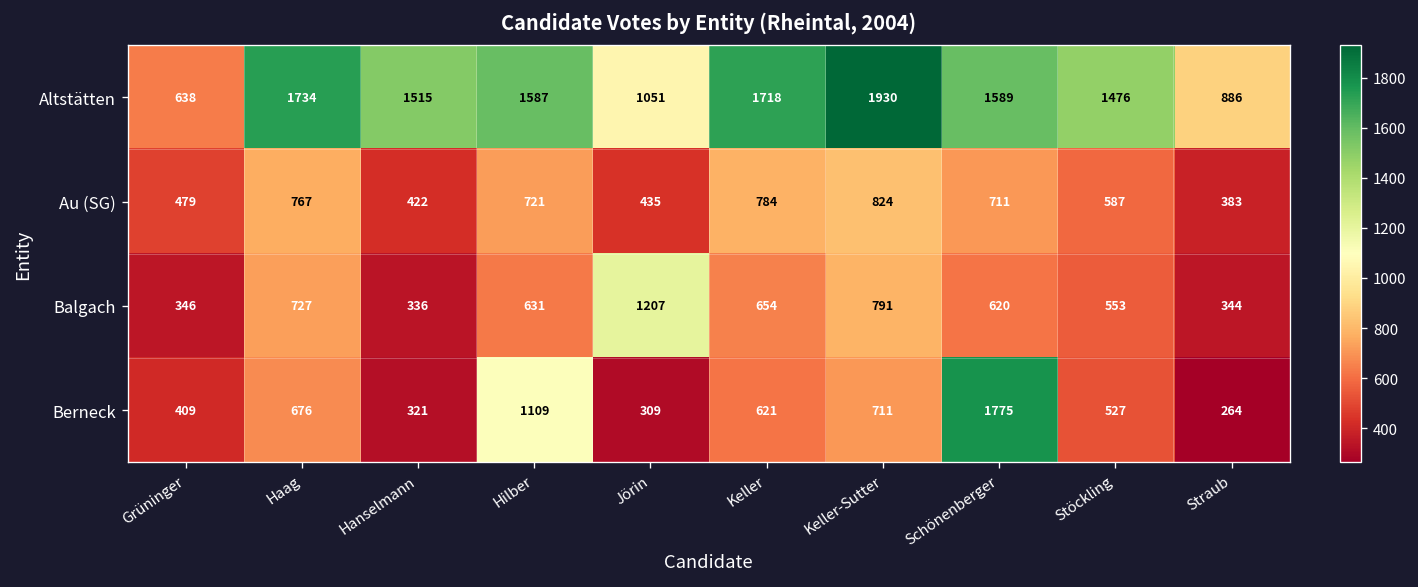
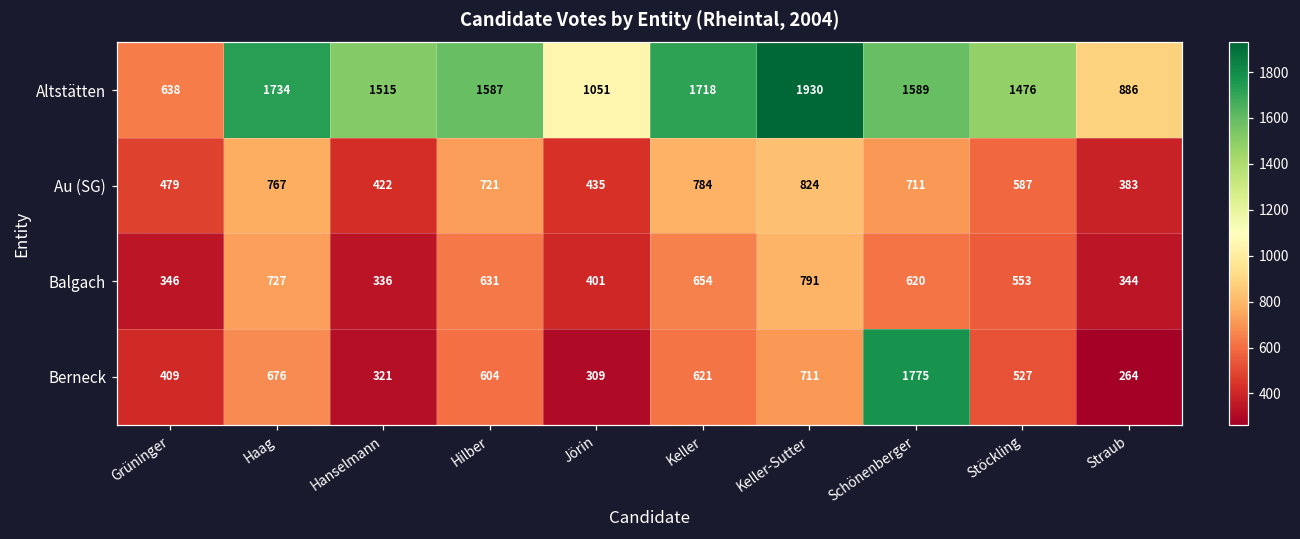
  {
    "Altstätten": {
      "Grüninger": 638,
      "Haag": 1734,
      "Hanselmann": 1515,
      "Hilber": 1587,
      "Jörin": 1051,
      "Keller": 1718,
      "Keller-Sutter": 1930,
      "Schönenberger": 1589,
      "Stöckling": 1476,
      "Straub": 886
    },
    "Au (SG)": {
      "Grüninger": 479,
      "Haag": 767,
      "Hanselmann": 422,
      "Hilber": 721,
      "Jörin": 435,
      "Keller": 784,
      "Keller-Sutter": 824,
      "Schönenberger": 711,
      "Stöckling": 587,
      "Straub": 383
    },
    "Balgach": {
      "Grüninger": 346,
      "Haag": 727,
      "Hanselmann": 336,
      "Hilber": 631,
-     "Jörin": 1207,
+     "Jörin": 401,
      "Keller": 654,
      "Keller-Sutter": 791,
      "Schönenberger": 620,
      "Stöckling": 553,
      "Straub": 344
    },
    "Berneck": {
      "Grüninger": 409,
      "Haag": 676,
      "Hanselmann": 321,
-     "Hilber": 1109,
+     "Hilber": 604,
      "Jörin": 309,
      "Keller": 621,
      "Keller-Sutter": 711,
      "Schönenberger": 1775,
      "Stöckling": 527,
      "Straub": 264
    }
  }
